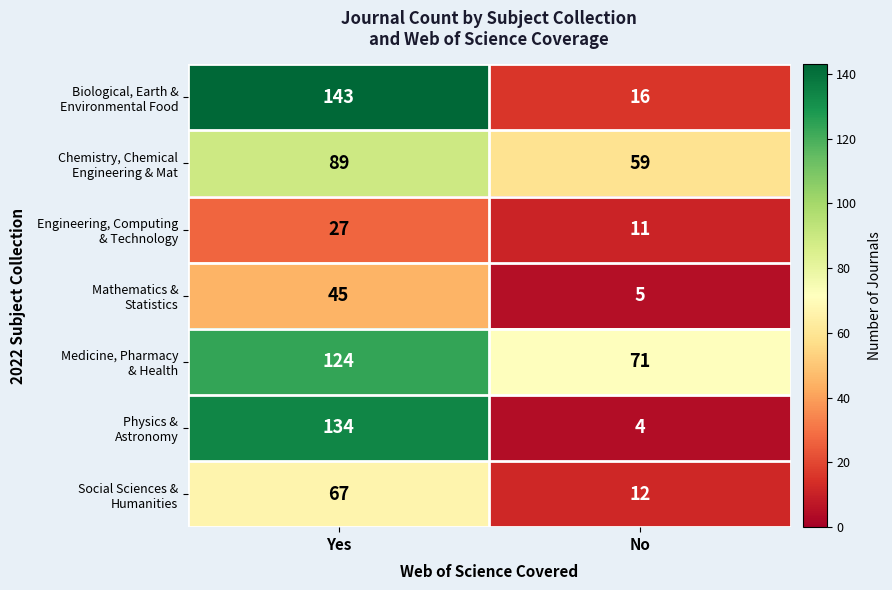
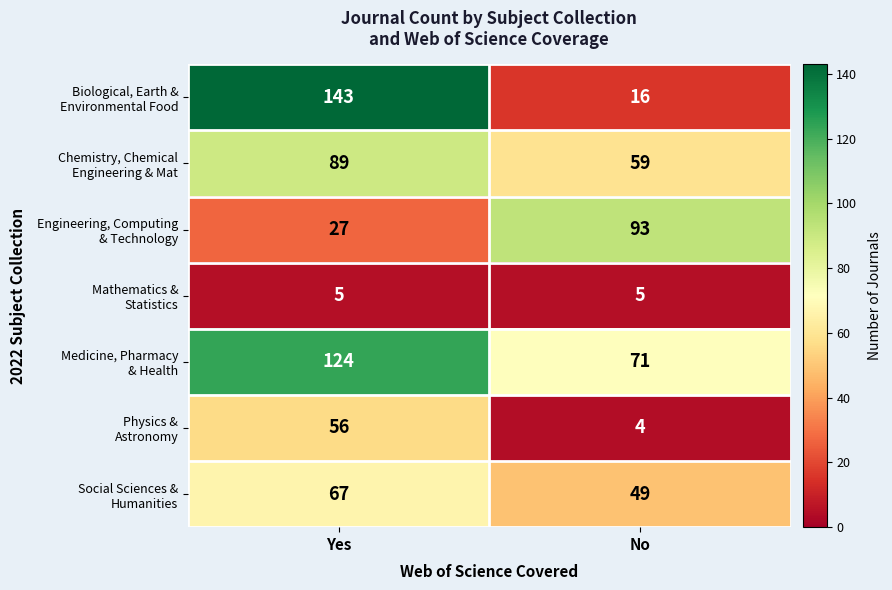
  {
    "Biological, Earth & Environmental Food": {
      "Yes": 143,
      "No": 16
    },
    "Chemistry, Chemical Engineering & Mat": {
      "Yes": 89,
      "No": 59
    },
    "Engineering, Computing & Technology": {
      "Yes": 27,
-     "No": 11
+     "No": 93
    },
    "Mathematics & Statistics": {
-     "Yes": 45,
+     "Yes": 5,
      "No": 5
    },
    "Medicine, Pharmacy & Health": {
      "Yes": 124,
      "No": 71
    },
    "Physics & Astronomy": {
-     "Yes": 134,
+     "Yes": 56,
      "No": 4
    },
    "Social Sciences & Humanities": {
      "Yes": 67,
-     "No": 12
+     "No": 49
    }
  }
